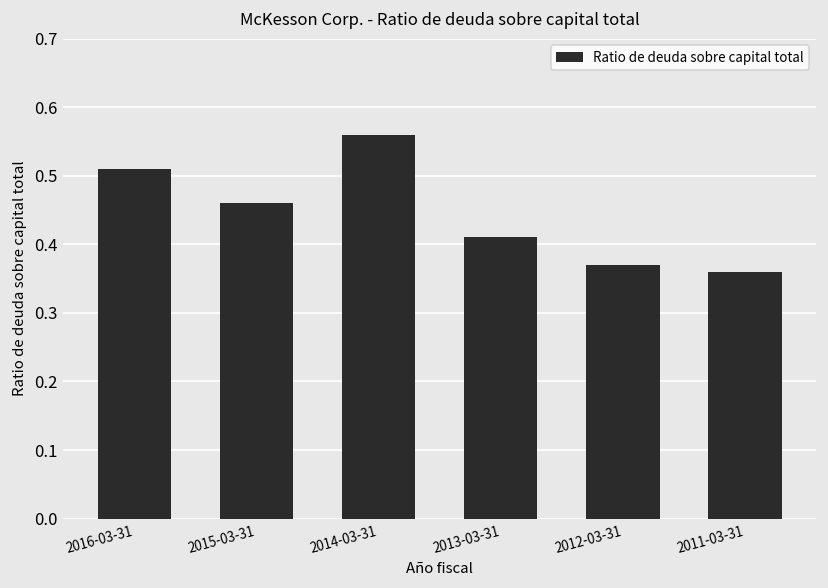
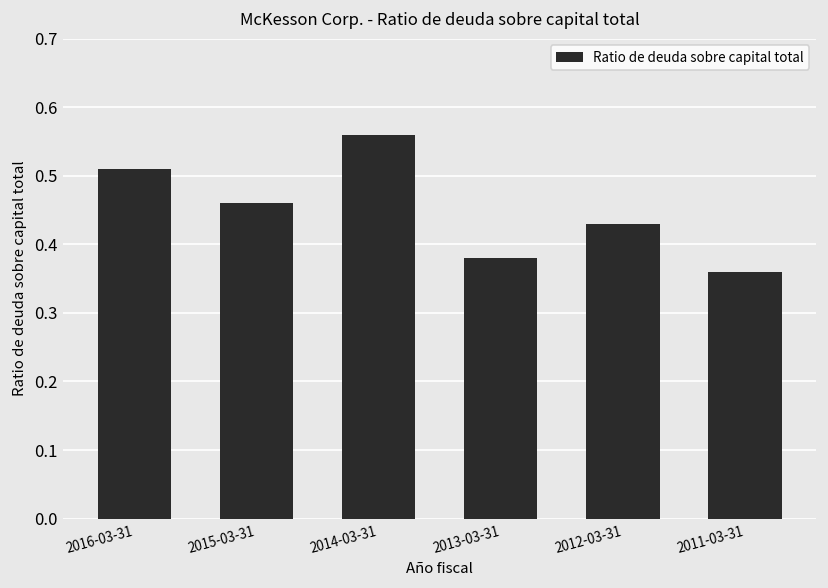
  {
    "2016-03-31": 0.51,
    "2015-03-31": 0.46,
    "2014-03-31": 0.56,
-   "2013-03-31": 0.41,
-   "2012-03-31": 0.37,
+   "2013-03-31": 0.38,
+   "2012-03-31": 0.43,
    "2011-03-31": 0.36
  }
